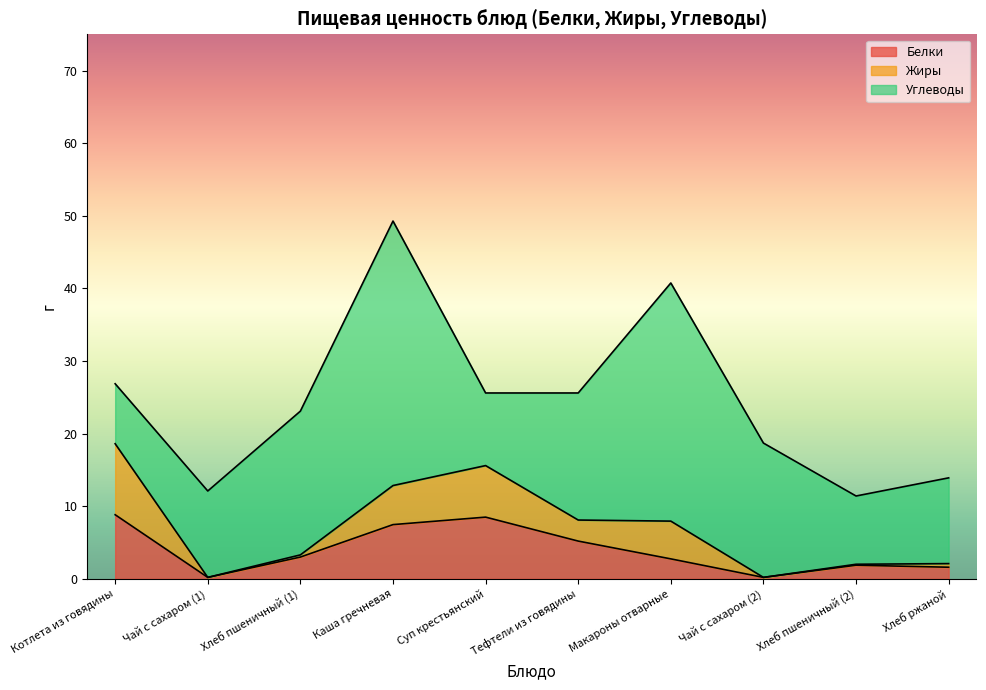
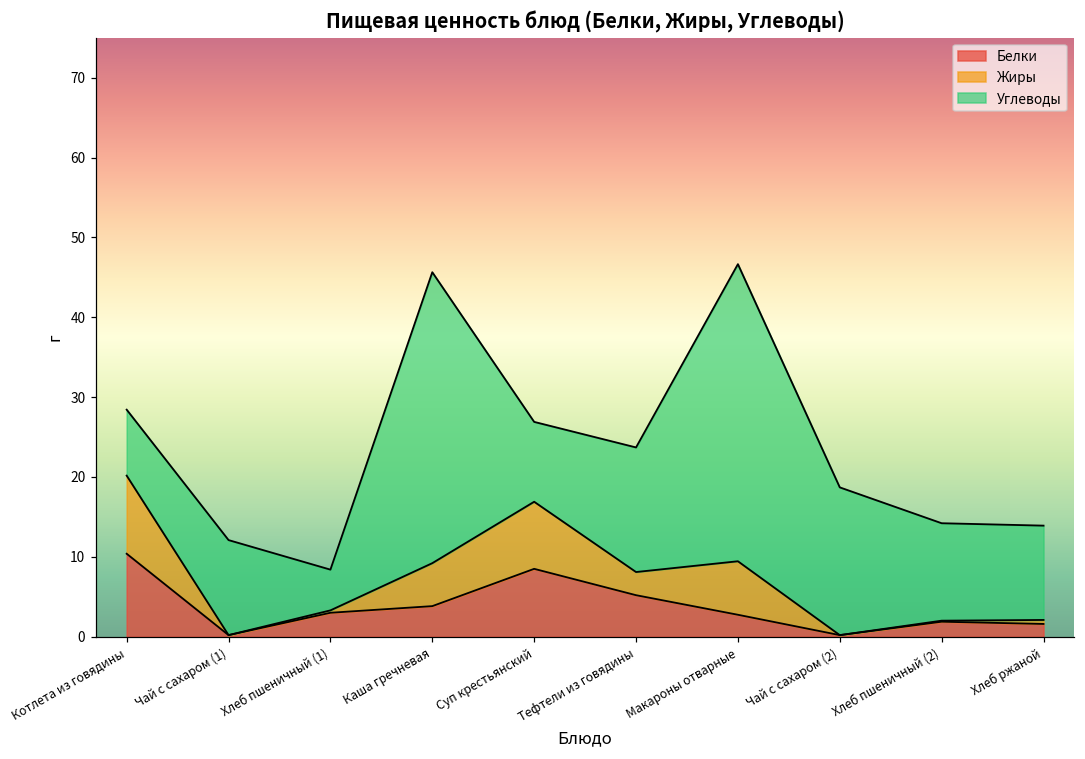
  {
    "Белки": {
-     "Котлета из говядины": 9,
-     "Каша гречневая": 7,
+     "Котлета из говядины": 10,
+     "Каша гречневая": 4,
      "Суп крестьянский": 9,
      "Тефтели из говядины": 5,
      "Макароны отварные": 3,
      "Хлеб ржаной": 2
    },
    "Жиры": {
      "Котлета из говядины": 10,
      "Каша гречневая": 5,
-     "Суп крестьянский": 7,
+     "Суп крестьянский": 8,
      "Тефтели из говядины": 3,
-     "Макароны отварные": 5,
+     "Макароны отварные": 7,
      "Хлеб ржаной": 1
    },
    "Углеводы": {
      "Котлета из говядины": 8,
      "Чай с сахаром (1)": 12,
-     "Хлеб пшеничный (1)": 20,
+     "Хлеб пшеничный (1)": 5,
      "Каша гречневая": 36,
      "Суп крестьянский": 10,
-     "Тефтели из говядины": 18,
-     "Макароны отварные": 33,
+     "Тефтели из говядины": 16,
+     "Макароны отварные": 37,
      "Чай с сахаром (2)": 19,
-     "Хлеб пшеничный (2)": 9,
+     "Хлеб пшеничный (2)": 12,
      "Хлеб ржаной": 12
    }
  }
